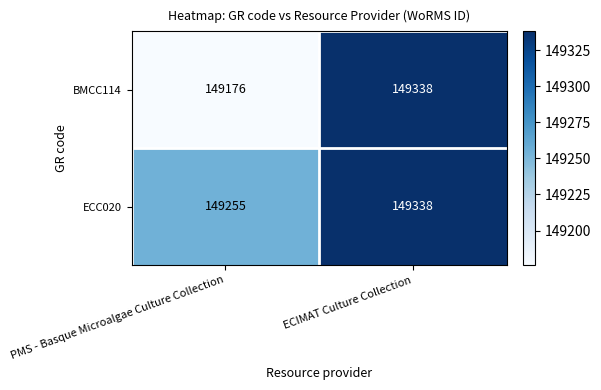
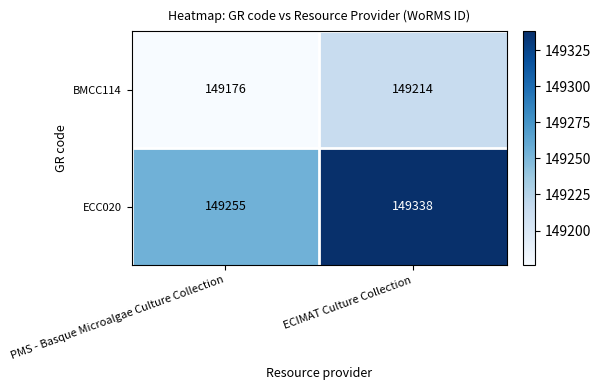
  {
    "BMCC114": {
      "PMS - Basque Microalgae Culture Collection": 149176,
-     "ECIMAT Culture Collection": 149338
+     "ECIMAT Culture Collection": 149214
    },
    "ECC020": {
      "PMS - Basque Microalgae Culture Collection": 149255,
      "ECIMAT Culture Collection": 149338
    }
  }
